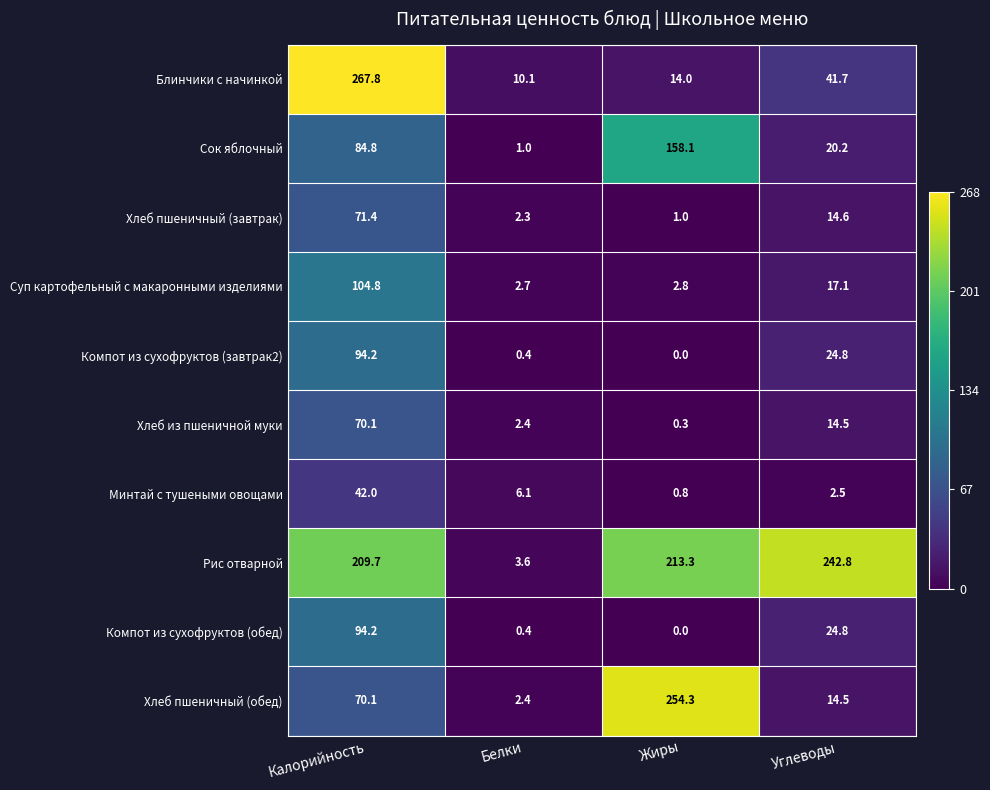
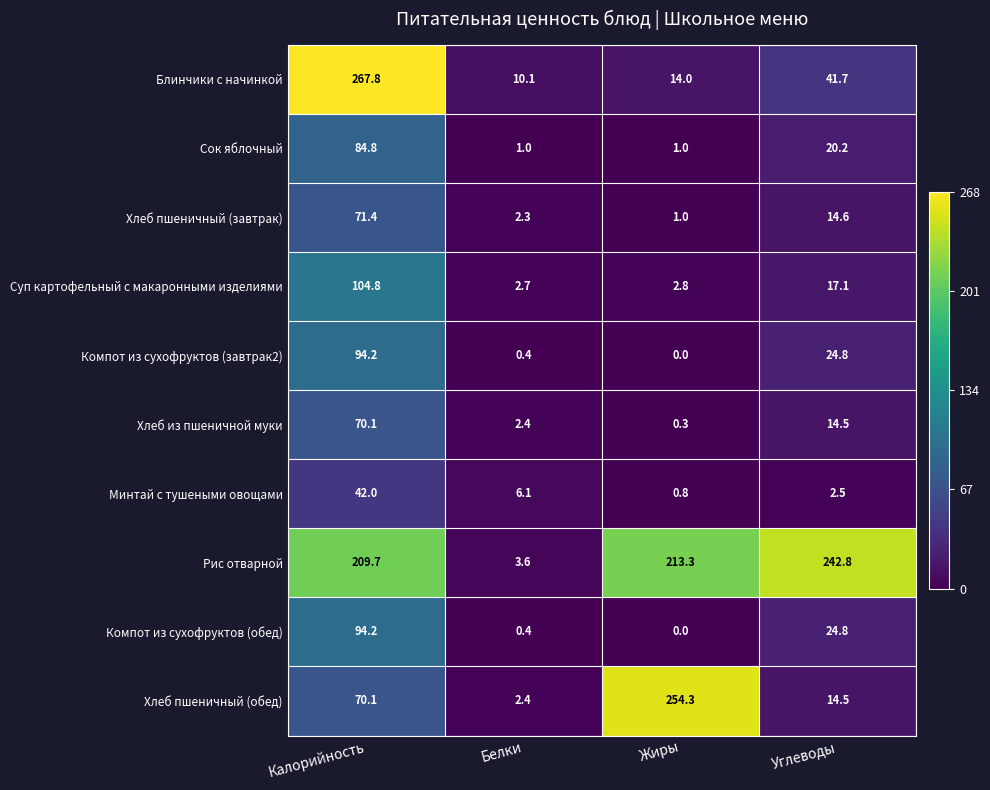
  {
    "Блинчики с начинкой": {
      "Калорийность": 267.8,
      "Белки": 10.1,
      "Жиры": 14.0,
      "Углеводы": 41.7
    },
    "Сок яблочный": {
      "Калорийность": 84.8,
      "Белки": 1.0,
-     "Жиры": 158.1,
+     "Жиры": 1.0,
      "Углеводы": 20.2
    },
    "Хлеб пшеничный (завтрак)": {
      "Калорийность": 71.4,
      "Белки": 2.3,
      "Жиры": 1.0,
      "Углеводы": 14.6
    },
    "Суп картофельный с макаронными изделиями": {
      "Калорийность": 104.8,
      "Белки": 2.7,
      "Жиры": 2.8,
      "Углеводы": 17.1
    },
    "Компот из сухофруктов (завтрак2)": {
      "Калорийность": 94.2,
      "Белки": 0.4,
      "Жиры": 0.0,
      "Углеводы": 24.8
    },
    "Хлеб из пшеничной муки": {
      "Калорийность": 70.1,
      "Белки": 2.4,
      "Жиры": 0.3,
      "Углеводы": 14.5
    },
    "Минтай с тушеными овощами": {
      "Калорийность": 42.0,
      "Белки": 6.1,
      "Жиры": 0.8,
      "Углеводы": 2.5
    },
    "Рис отварной": {
      "Калорийность": 209.7,
      "Белки": 3.6,
      "Жиры": 213.3,
      "Углеводы": 242.8
    },
    "Компот из сухофруктов (обед)": {
      "Калорийность": 94.2,
      "Белки": 0.4,
      "Жиры": 0.0,
      "Углеводы": 24.8
    },
    "Хлеб пшеничный (обед)": {
      "Калорийность": 70.1,
      "Белки": 2.4,
      "Жиры": 254.3,
      "Углеводы": 14.5
    }
  }
